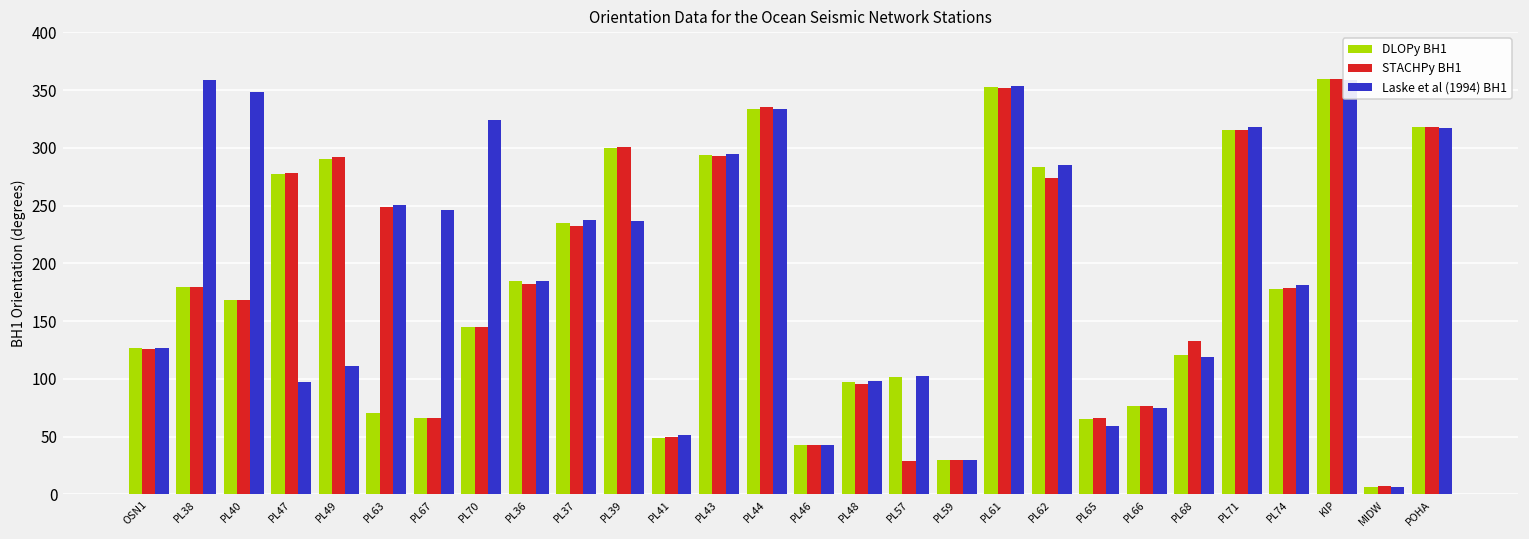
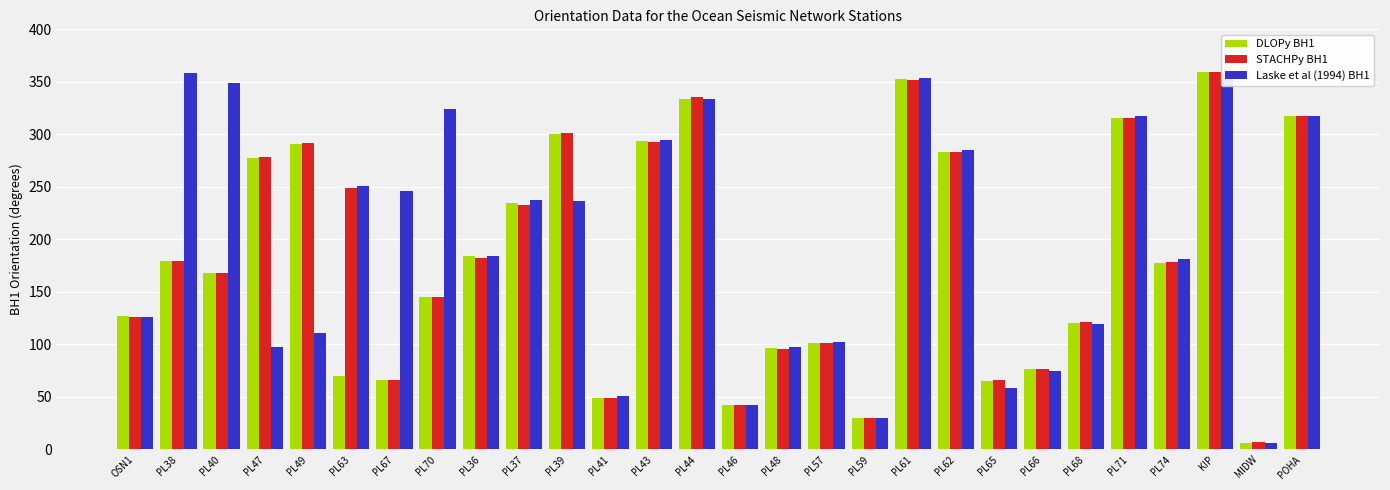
  {
    "DLOPy BH1": {
      "OSN1": 127,
      "PL38": 179,
      "PL40": 168,
      "PL47": 277,
      "PL49": 290,
      "PL63": 70,
      "PL67": 66,
      "PL70": 145,
      "PL36": 184,
      "PL37": 235,
      "PL39": 300,
      "PL41": 49,
      "PL43": 294,
      "PL44": 334,
      "PL46": 43,
      "PL48": 97,
      "PL57": 102,
      "PL59": 30,
      "PL61": 353,
      "PL62": 283,
      "PL65": 65,
      "PL66": 76,
      "PL68": 120,
      "PL71": 315,
      "PL74": 178,
      "KIP": 360,
      "MIDW": 7,
      "POHA": 318
    },
    "STACHPy BH1": {
      "OSN1": 126,
      "PL38": 180,
      "PL40": 168,
      "PL47": 278,
      "PL49": 292,
      "PL63": 249,
      "PL67": 66,
      "PL70": 145,
      "PL36": 182,
      "PL37": 233,
      "PL39": 301,
      "PL41": 49,
      "PL43": 293,
      "PL44": 336,
      "PL46": 42,
      "PL48": 96,
-     "PL57": 29,
+     "PL57": 102,
      "PL59": 30,
      "PL61": 352,
-     "PL62": 274,
+     "PL62": 283,
      "PL65": 66,
      "PL66": 76,
-     "PL68": 133,
+     "PL68": 121,
      "PL71": 316,
      "PL74": 178,
      "KIP": 359,
      "MIDW": 7,
      "POHA": 318
    },
    "Laske et al (1994) BH1": {
      "OSN1": 126,
      "PL38": 359,
      "PL40": 349,
      "PL47": 97,
      "PL49": 111,
      "PL63": 250,
      "PL67": 246,
      "PL70": 324,
      "PL36": 184,
      "PL37": 238,
      "PL39": 236,
      "PL41": 51,
      "PL43": 295,
      "PL44": 333,
      "PL46": 43,
      "PL48": 98,
      "PL57": 103,
      "PL59": 30,
      "PL61": 354,
      "PL62": 285,
      "PL65": 59,
      "PL66": 75,
      "PL68": 119,
      "PL71": 318,
      "PL74": 181,
      "MIDW": 6,
      "POHA": 317
    }
  }
